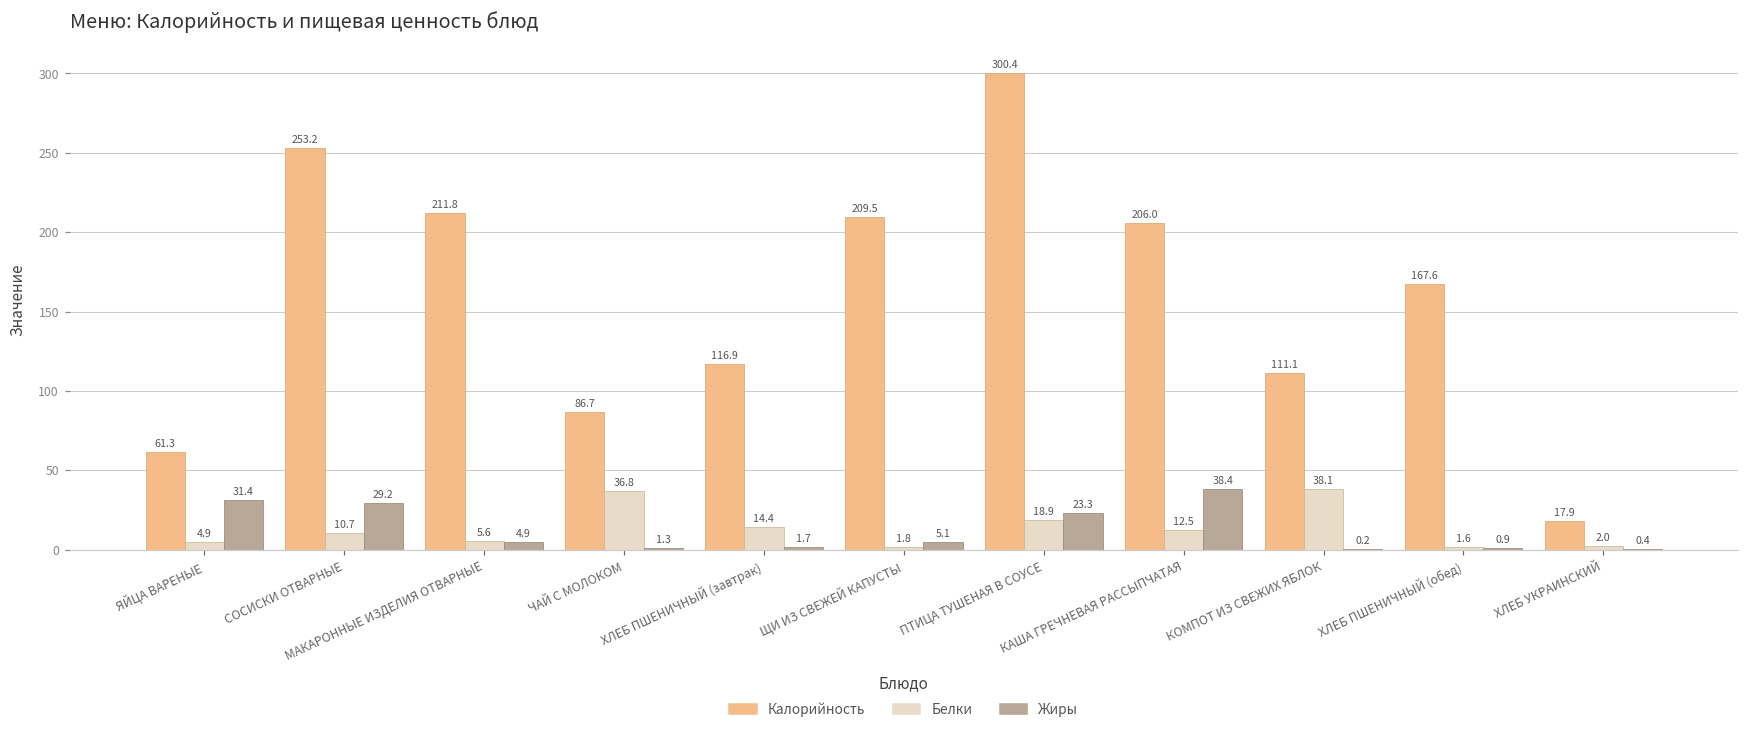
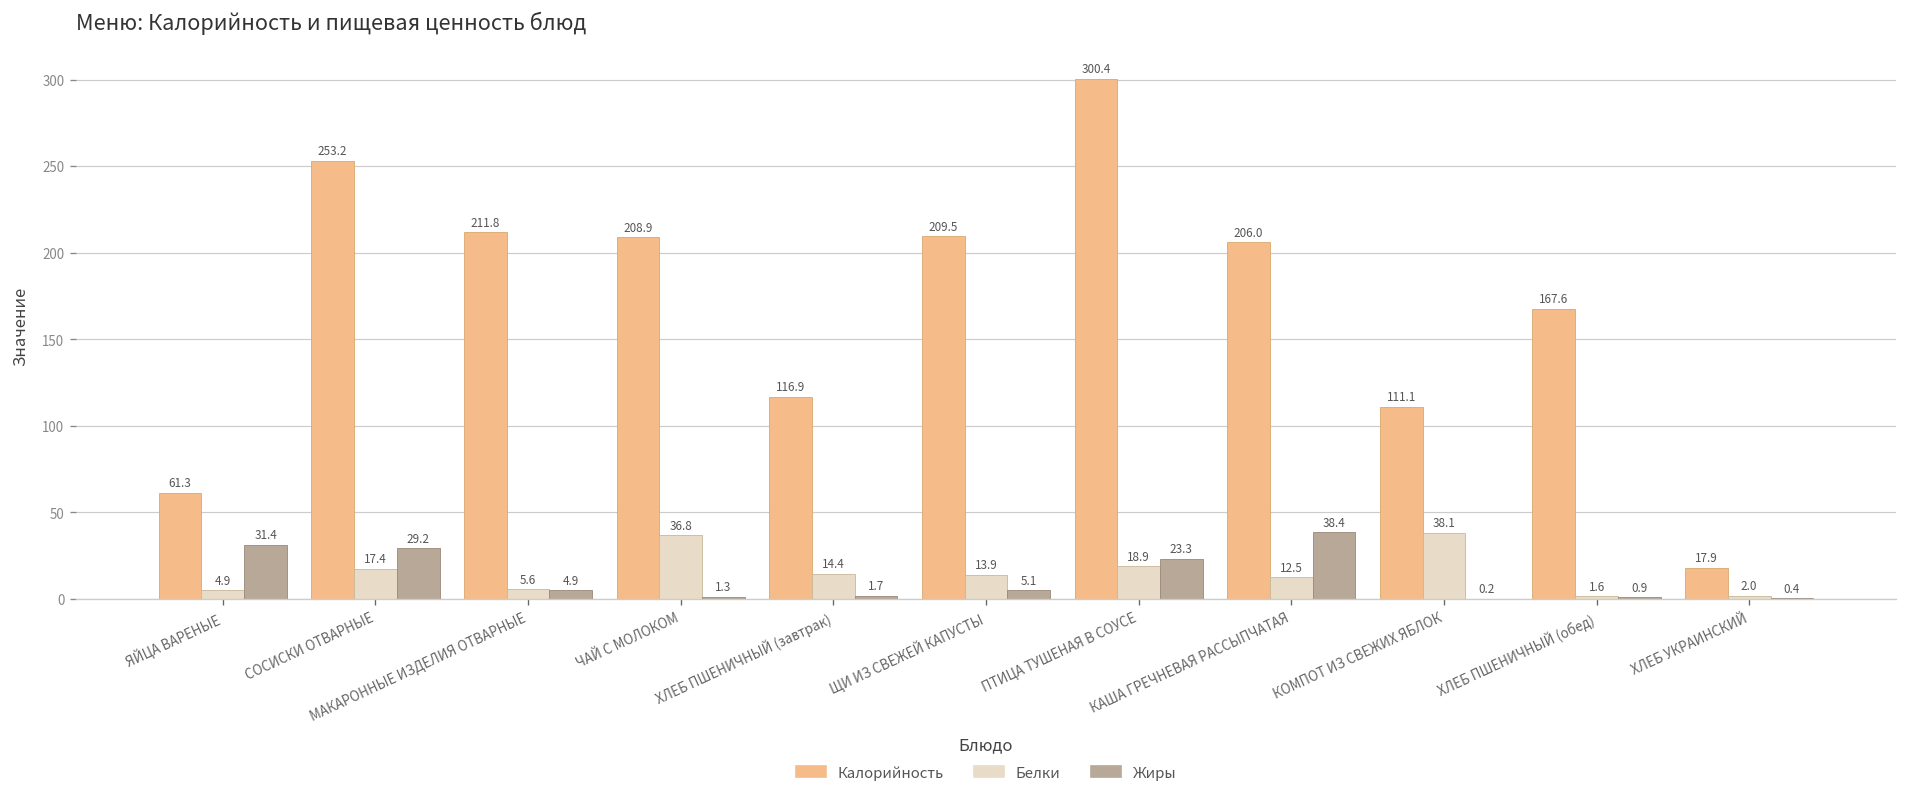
  {
    "Калорийность": {
      "ЯЙЦА ВАРЕНЫЕ": 61.3,
      "СОСИСКИ ОТВАРНЫЕ": 253.2,
      "МАКАРОННЫЕ ИЗДЕЛИЯ ОТВАРНЫЕ": 211.8,
-     "ЧАЙ С МОЛОКОМ": 86.7,
+     "ЧАЙ С МОЛОКОМ": 208.9,
      "ХЛЕБ ПШЕНИЧНЫЙ (завтрак)": 116.9,
      "ЩИ ИЗ СВЕЖЕЙ КАПУСТЫ": 209.5,
      "ПТИЦА ТУШЕНАЯ В СОУСЕ": 300.4,
      "КАША ГРЕЧНЕВАЯ РАССЫПЧАТАЯ": 206.0,
      "КОМПОТ ИЗ СВЕЖИХ ЯБЛОК": 111.1,
      "ХЛЕБ ПШЕНИЧНЫЙ (обед)": 167.6,
      "ХЛЕБ УКРАИНСКИЙ": 17.9
    },
    "Белки": {
      "ЯЙЦА ВАРЕНЫЕ": 4.9,
-     "СОСИСКИ ОТВАРНЫЕ": 10.7,
+     "СОСИСКИ ОТВАРНЫЕ": 17.4,
      "МАКАРОННЫЕ ИЗДЕЛИЯ ОТВАРНЫЕ": 5.6,
      "ЧАЙ С МОЛОКОМ": 36.8,
      "ХЛЕБ ПШЕНИЧНЫЙ (завтрак)": 14.4,
-     "ЩИ ИЗ СВЕЖЕЙ КАПУСТЫ": 1.8,
+     "ЩИ ИЗ СВЕЖЕЙ КАПУСТЫ": 13.9,
      "ПТИЦА ТУШЕНАЯ В СОУСЕ": 18.9,
      "КАША ГРЕЧНЕВАЯ РАССЫПЧАТАЯ": 12.5,
      "КОМПОТ ИЗ СВЕЖИХ ЯБЛОК": 38.1,
      "ХЛЕБ ПШЕНИЧНЫЙ (обед)": 1.6,
      "ХЛЕБ УКРАИНСКИЙ": 2.0
    },
    "Жиры": {
      "ЯЙЦА ВАРЕНЫЕ": 31.4,
      "СОСИСКИ ОТВАРНЫЕ": 29.2,
      "МАКАРОННЫЕ ИЗДЕЛИЯ ОТВАРНЫЕ": 4.9,
      "ЧАЙ С МОЛОКОМ": 1.3,
      "ХЛЕБ ПШЕНИЧНЫЙ (завтрак)": 1.7,
      "ЩИ ИЗ СВЕЖЕЙ КАПУСТЫ": 5.1,
      "ПТИЦА ТУШЕНАЯ В СОУСЕ": 23.3,
      "КАША ГРЕЧНЕВАЯ РАССЫПЧАТАЯ": 38.4,
      "КОМПОТ ИЗ СВЕЖИХ ЯБЛОК": 0.2,
      "ХЛЕБ ПШЕНИЧНЫЙ (обед)": 0.9,
      "ХЛЕБ УКРАИНСКИЙ": 0.4
    }
  }
